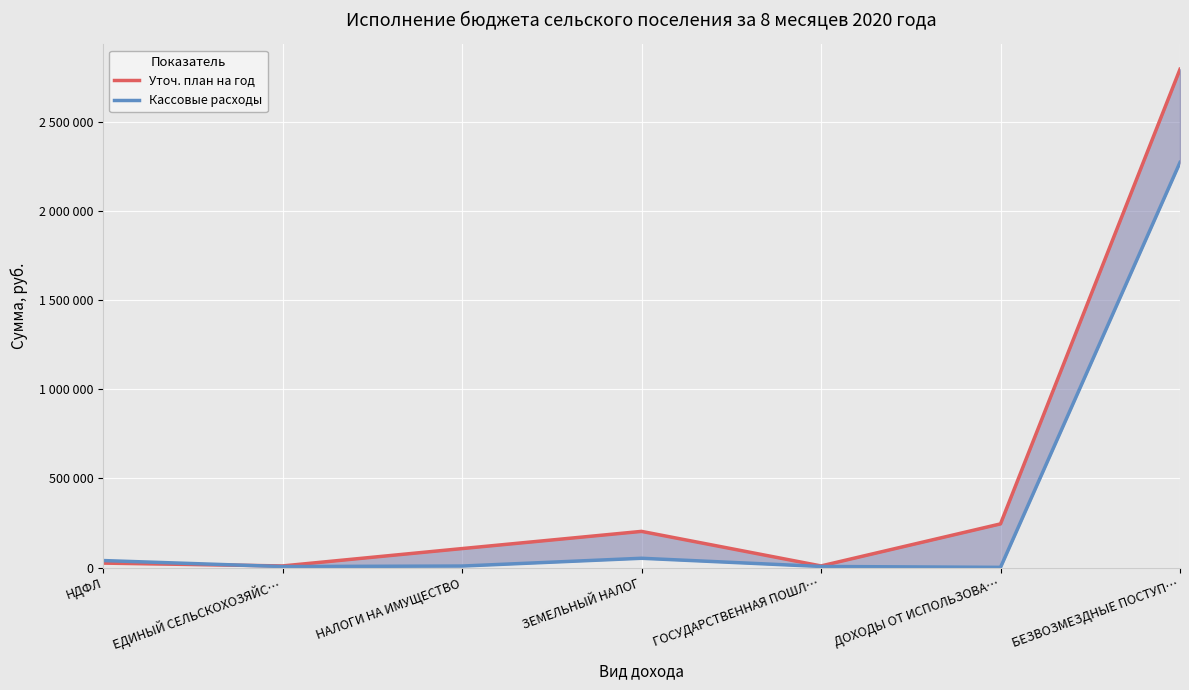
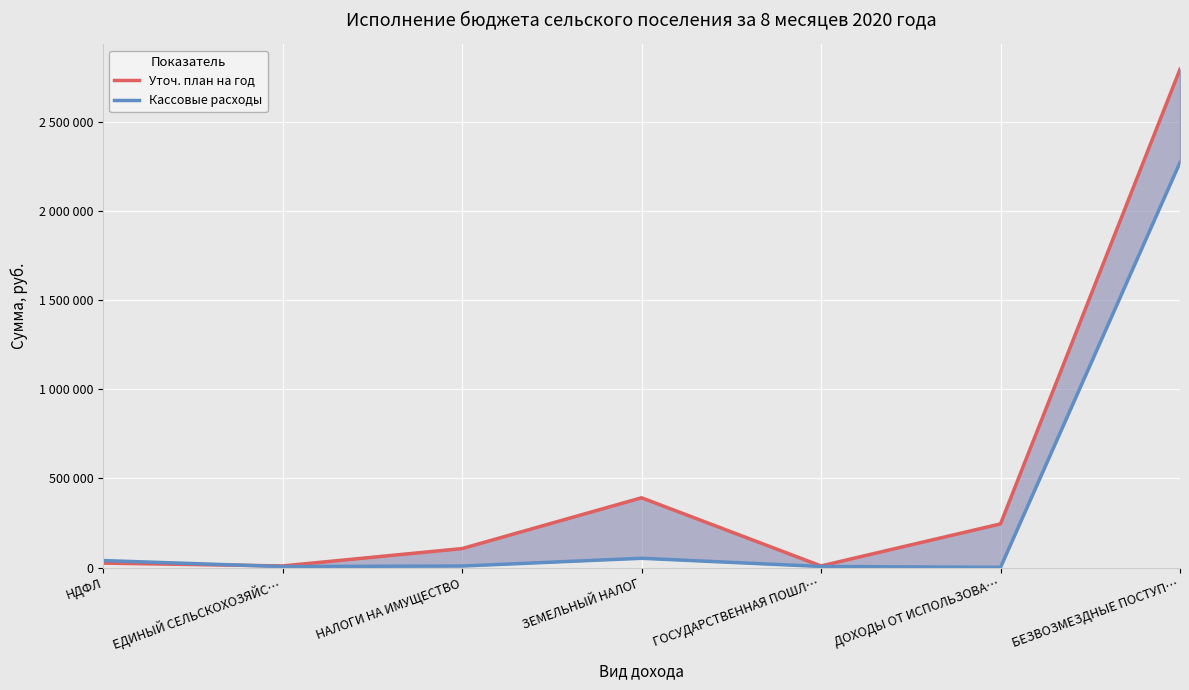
  {
    "Уточ. план на год": {
      "НДФЛ": 30000,
-     "ЗЕМЕЛЬНЫЙ НАЛОГ": 200000
+     "ЗЕМЕЛЬНЫЙ НАЛОГ": 390000
    }
  }
